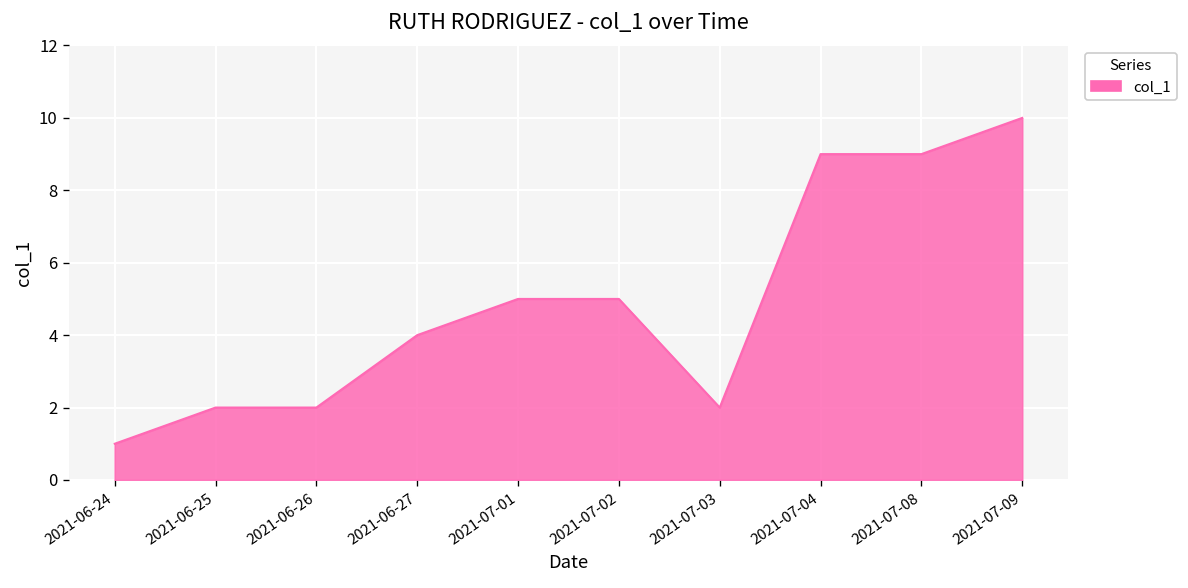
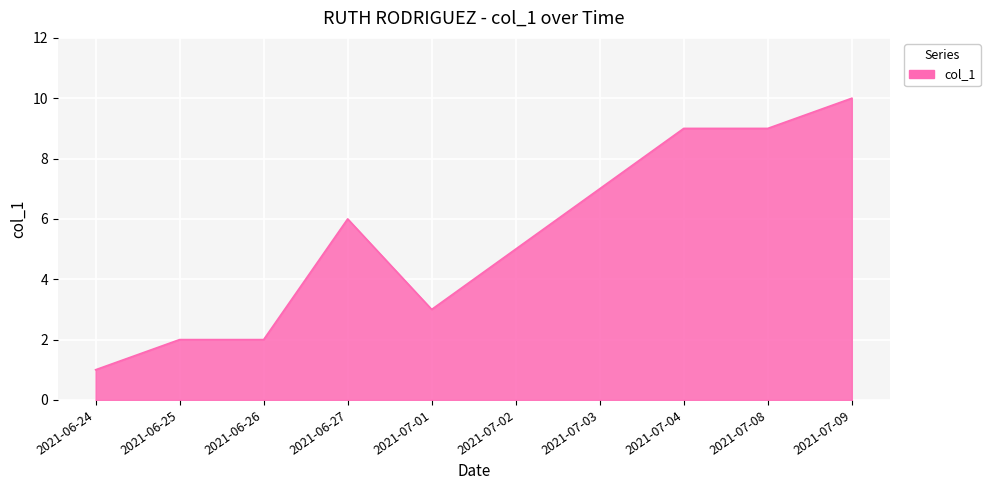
  {
    "2021-06-24": 1,
    "2021-06-25": 2,
    "2021-06-26": 2,
-   "2021-06-27": 4,
-   "2021-07-01": 5,
+   "2021-06-27": 6,
+   "2021-07-01": 3,
    "2021-07-02": 5,
-   "2021-07-03": 2,
+   "2021-07-03": 7,
    "2021-07-04": 9,
    "2021-07-08": 9,
    "2021-07-09": 10
  }
